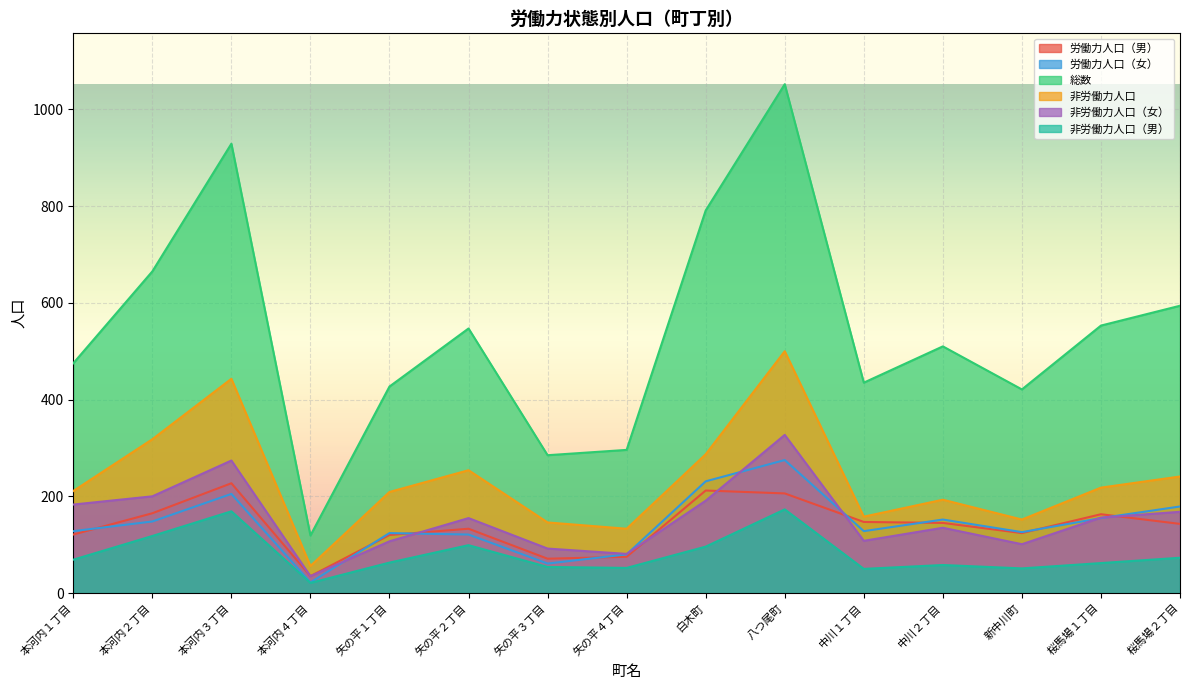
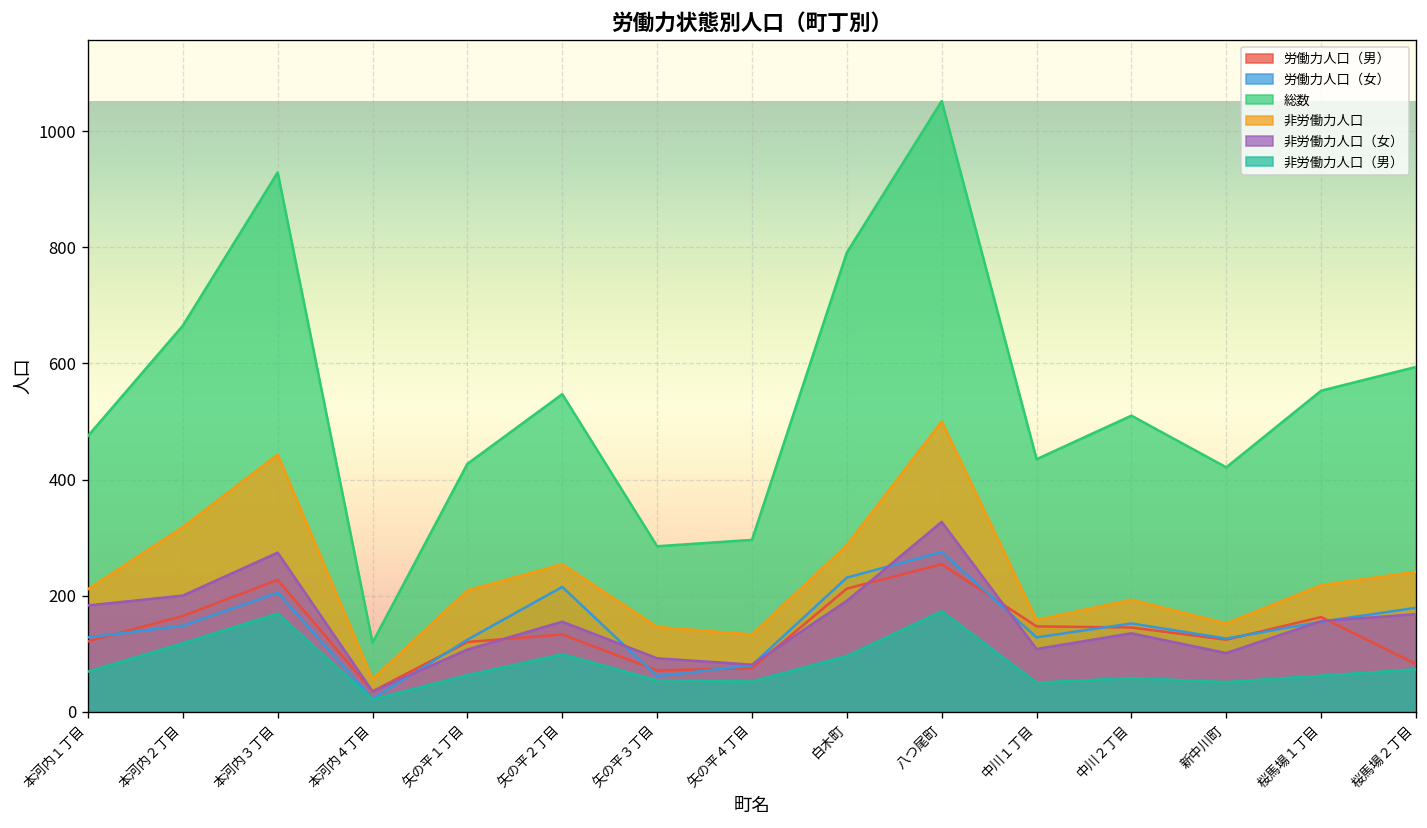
  {
    "労働力人口（男）": {
      "本河内１丁目": 120,
      "本河内２丁目": 170,
      "本河内３丁目": 230,
      "矢の平２丁目": 130,
      "矢の平３丁目": 70,
      "白木町": 210,
-     "八つ尾町": 210,
+     "八つ尾町": 250,
      "中川１丁目": 150,
      "中川２丁目": 150,
      "桜馬場１丁目": 160,
-     "桜馬場２丁目": 140
+     "桜馬場２丁目": 80
    },
    "労働力人口（女）": {
      "本河内１丁目": 130,
      "本河内２丁目": 150,
      "本河内３丁目": 210,
-     "矢の平２丁目": 120,
+     "矢の平２丁目": 220,
      "矢の平３丁目": 60,
      "白木町": 230,
      "八つ尾町": 280,
      "中川１丁目": 130,
      "中川２丁目": 150,
      "桜馬場２丁目": 180
    },
    "非労働力人口": {
      "本河内１丁目": 210,
      "本河内２丁目": 320,
      "本河内３丁目": 440,
      "本河内４丁目": 60,
      "矢の平１丁目": 210,
      "矢の平２丁目": 250,
      "矢の平３丁目": 150,
      "矢の平４丁目": 130,
      "白木町": 290,
      "八つ尾町": 500,
      "中川１丁目": 160,
      "中川２丁目": 190,
      "新中川町": 150,
      "桜馬場１丁目": 220,
      "桜馬場２丁目": 240
    },
    "非労働力人口（女）": {
      "本河内１丁目": 180,
      "本河内２丁目": 200,
      "本河内３丁目": 270,
      "矢の平１丁目": 110,
      "矢の平２丁目": 160,
      "矢の平３丁目": 90,
      "白木町": 190,
      "八つ尾町": 330,
      "中川１丁目": 110,
      "中川２丁目": 140,
      "新中川町": 100,
      "桜馬場２丁目": 170
    }
  }
